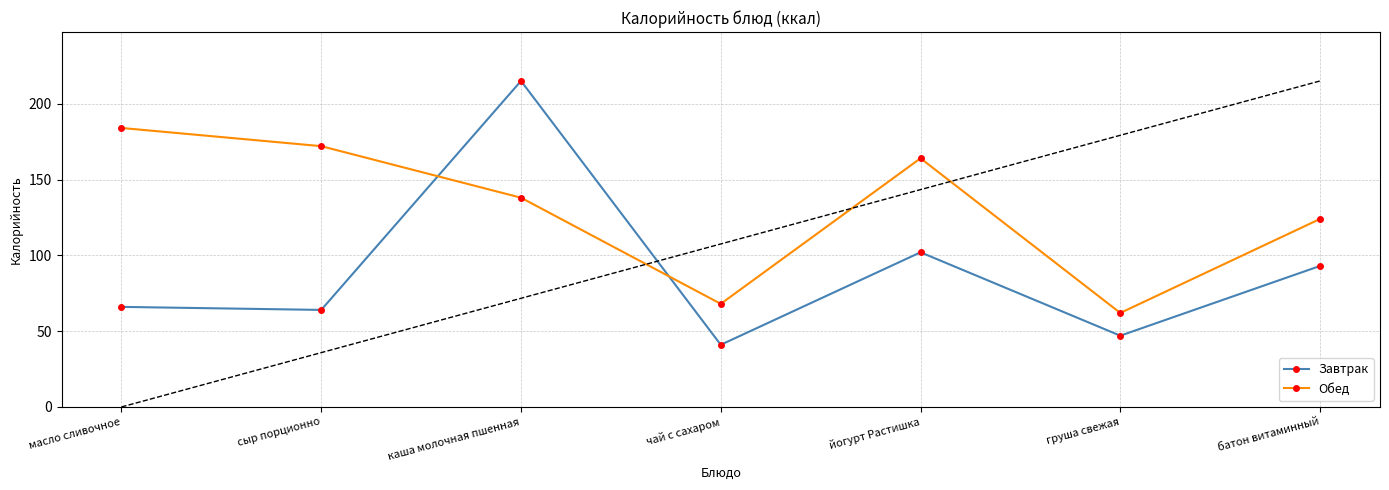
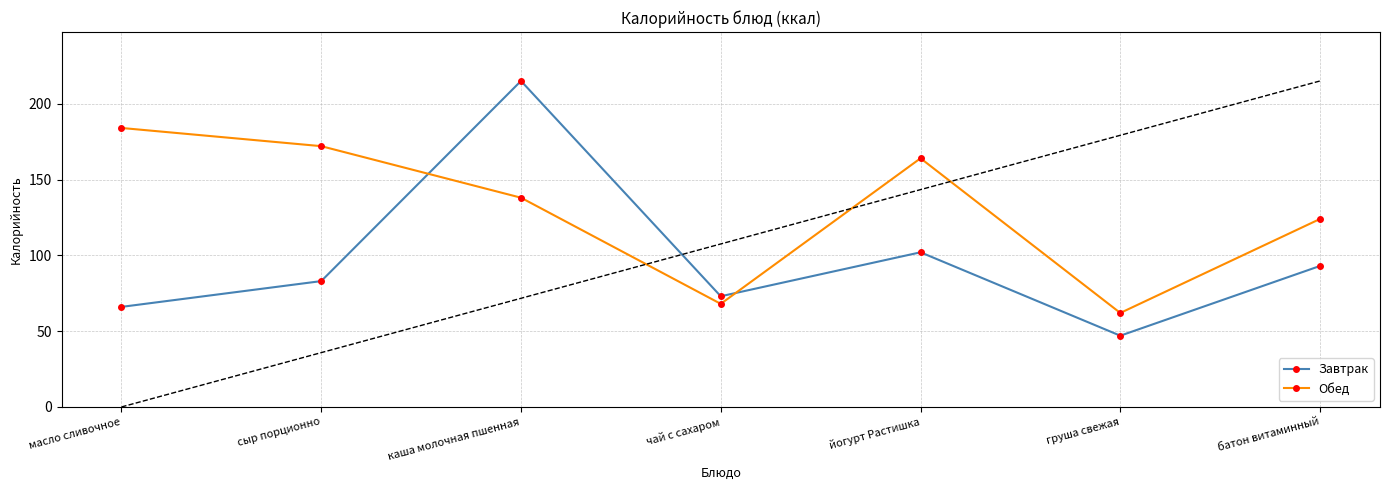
  {
    "Завтрак": {
      "масло сливочное": 66,
-     "сыр порционно": 64,
+     "сыр порционно": 83,
      "каша молочная пшенная": 215,
-     "чай с сахаром": 41,
+     "чай с сахаром": 73,
      "йогурт Растишка": 102,
      "груша свежая": 47,
      "батон витаминный": 93
    },
    "Обед": {
      "масло сливочное": 184,
      "сыр порционно": 172,
      "каша молочная пшенная": 138,
      "чай с сахаром": 68,
      "йогурт Растишка": 164,
      "груша свежая": 62,
      "батон витаминный": 124
    }
  }
